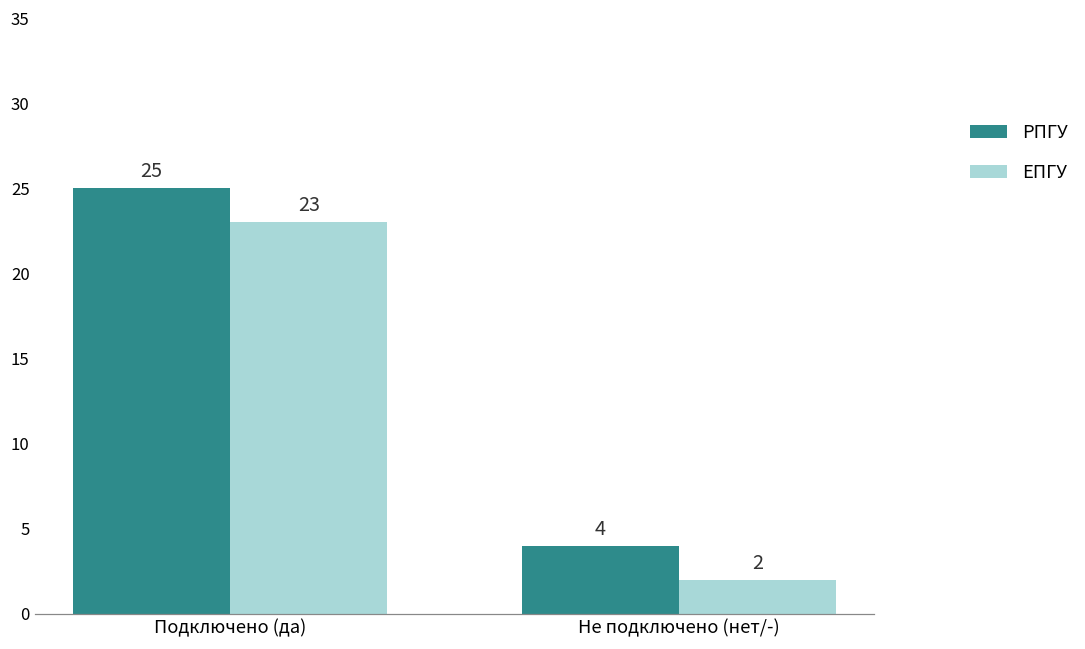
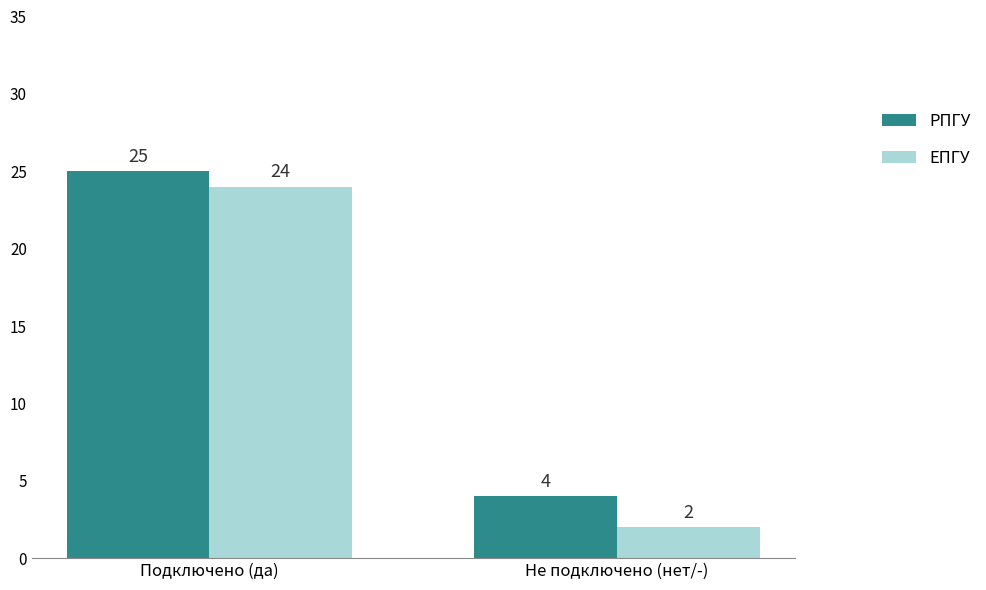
  {
    "РПГУ": {
      "Подключено (да)": 25,
      "Не подключено (нет/-)": 4
    },
    "ЕПГУ": {
-     "Подключено (да)": 23,
+     "Подключено (да)": 24,
      "Не подключено (нет/-)": 2
    }
  }
